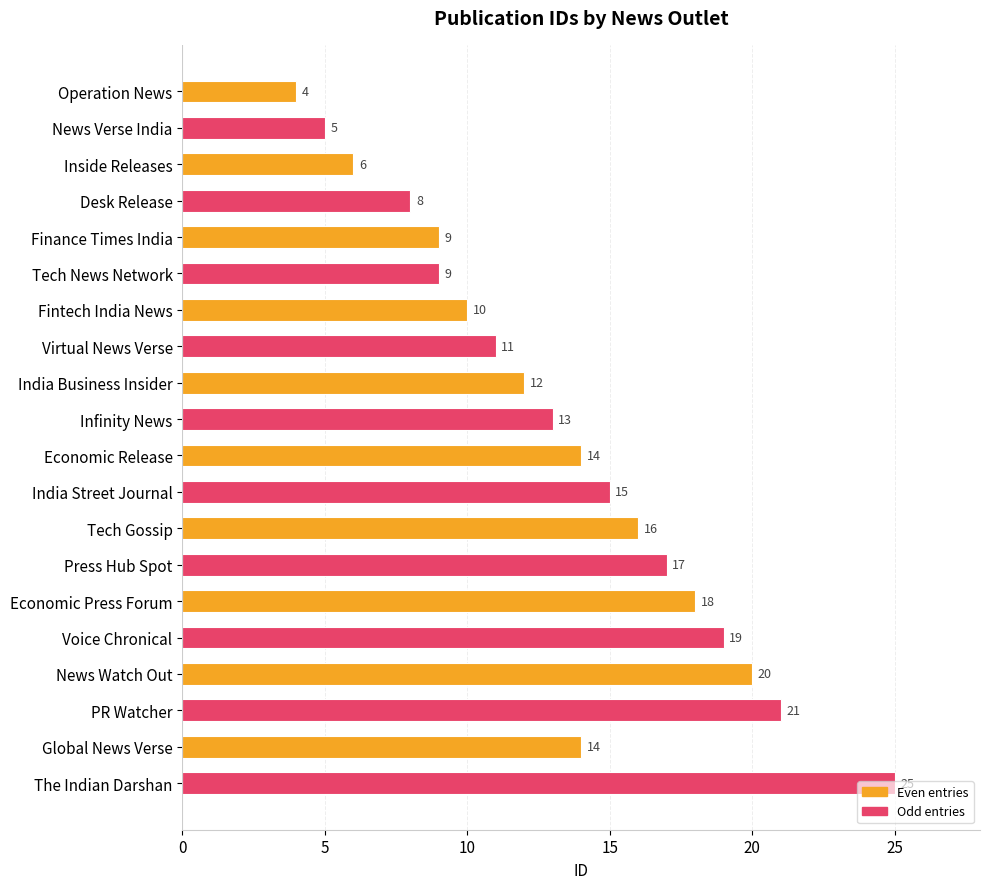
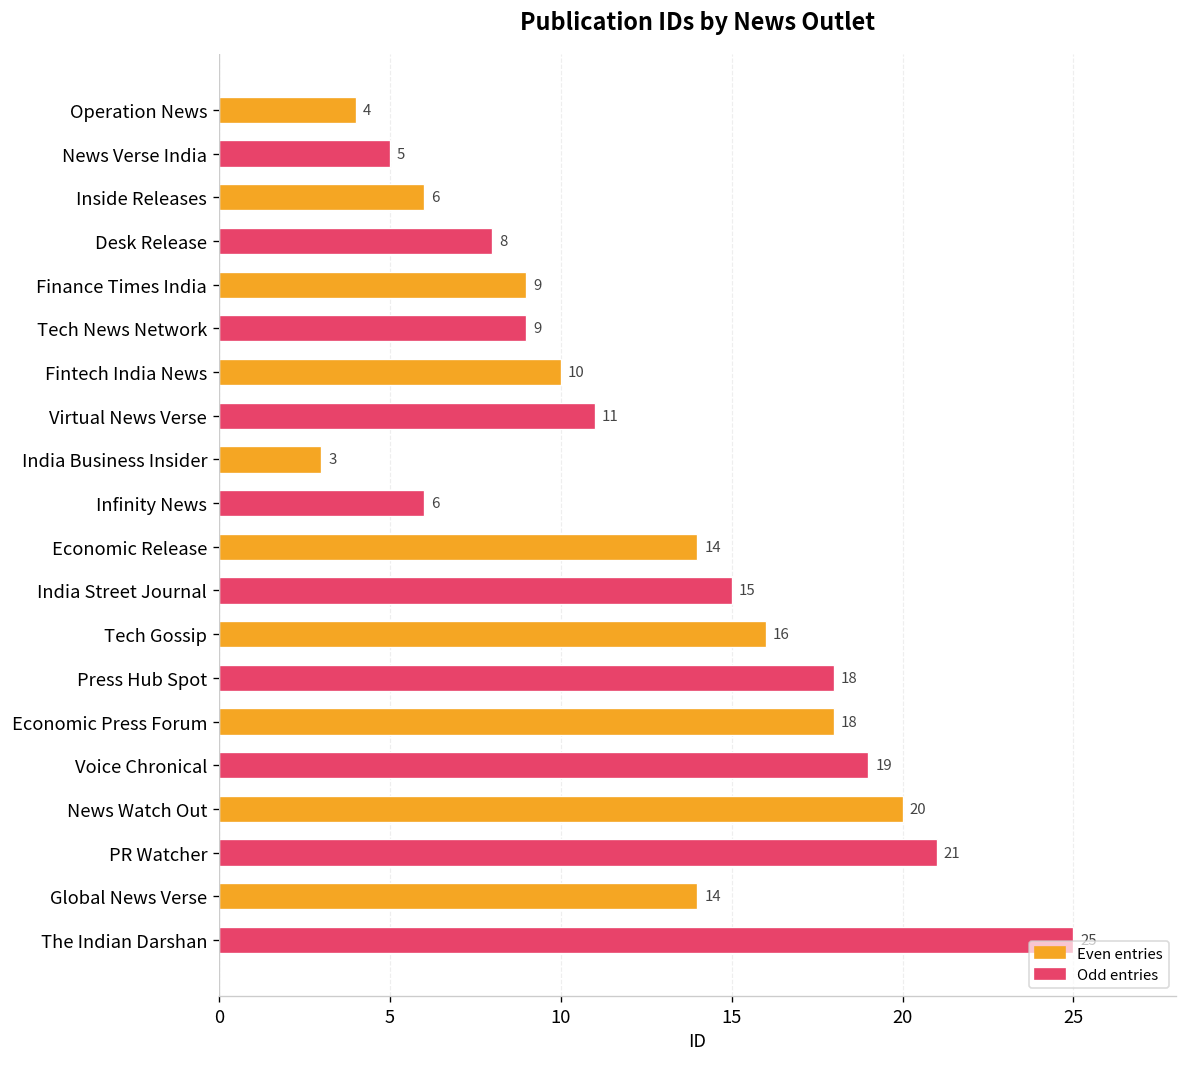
  {
    "Operation News": 4,
    "News Verse India": 5,
    "Inside Releases": 6,
    "Desk Release": 8,
    "Finance Times India": 9,
    "Tech News Network": 9,
    "Fintech India News": 10,
    "Virtual News Verse": 11,
-   "India Business Insider": 12,
-   "Infinity News": 13,
+   "India Business Insider": 3,
+   "Infinity News": 6,
    "Economic Release": 14,
    "India Street Journal": 15,
    "Tech Gossip": 16,
-   "Press Hub Spot": 17,
+   "Press Hub Spot": 18,
    "Economic Press Forum": 18,
    "Voice Chronical": 19,
    "News Watch Out": 20,
    "PR Watcher": 21,
    "Global News Verse": 14
  }
